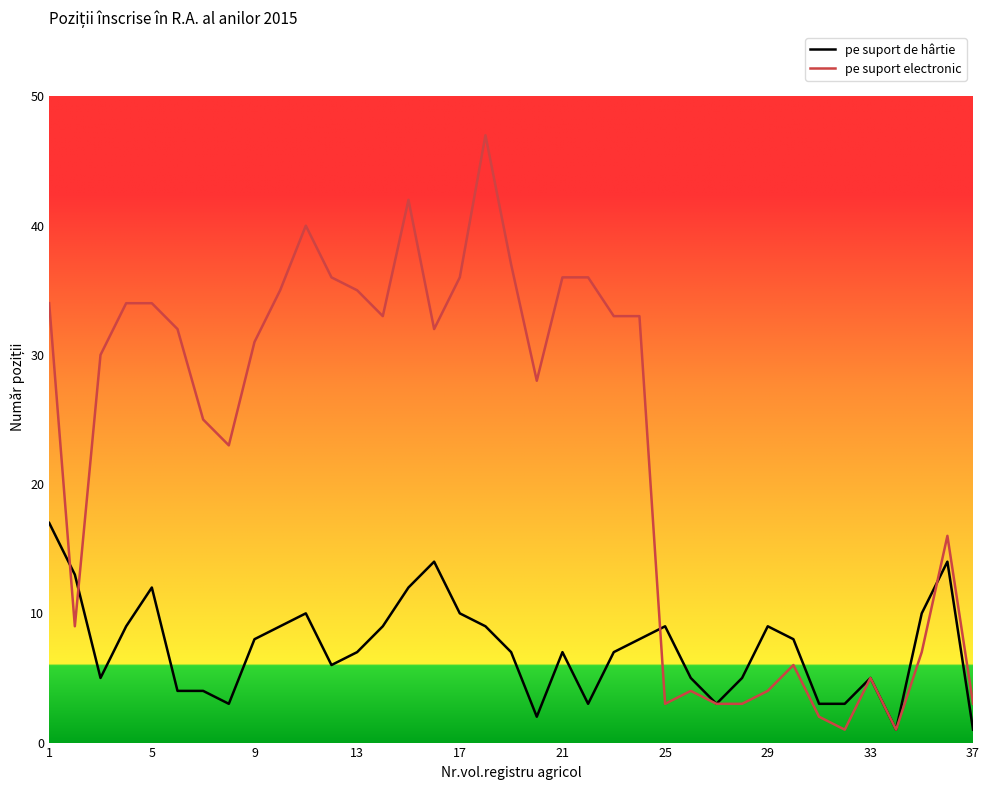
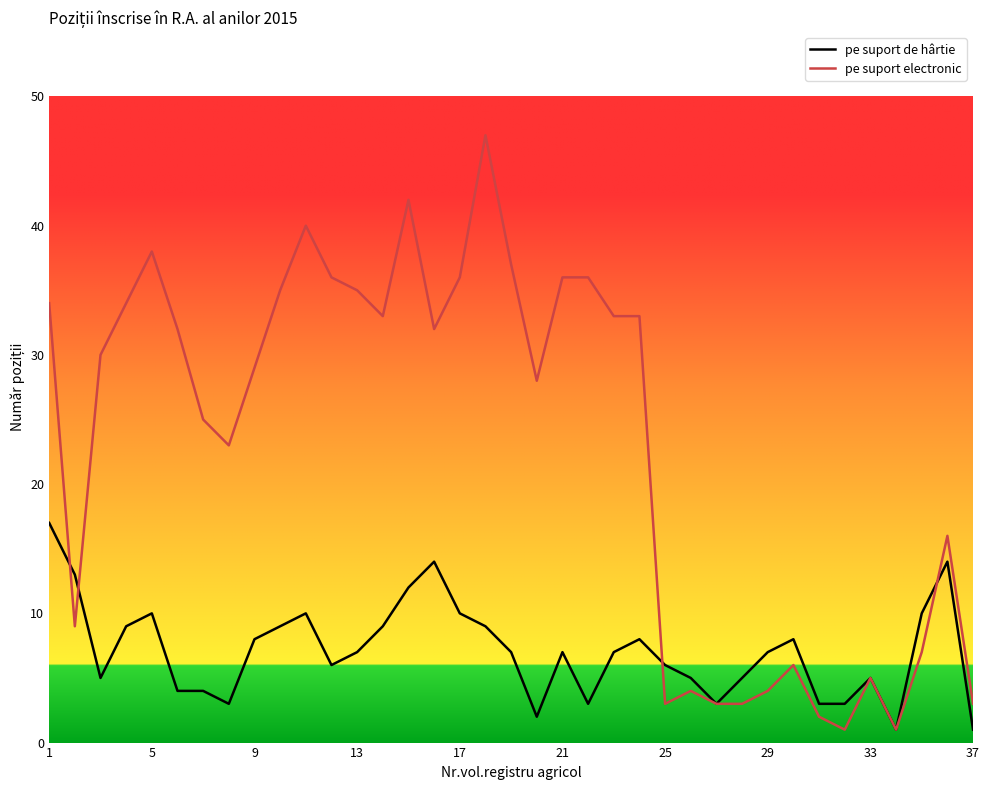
  {
    "pe suport de hârtie": {
      "1": 17,
-     "5": 12,
+     "5": 10,
      "9": 8,
      "13": 7,
      "17": 10,
      "21": 7,
-     "25": 9,
-     "29": 9,
+     "25": 6,
+     "29": 7,
      "37": 1
    },
    "pe suport electronic": {
      "1": 34,
-     "5": 34,
-     "9": 31,
+     "5": 38,
+     "9": 29,
      "13": 35,
      "17": 36,
      "21": 36,
      "25": 3,
      "29": 4,
      "37": 3
    }
  }
